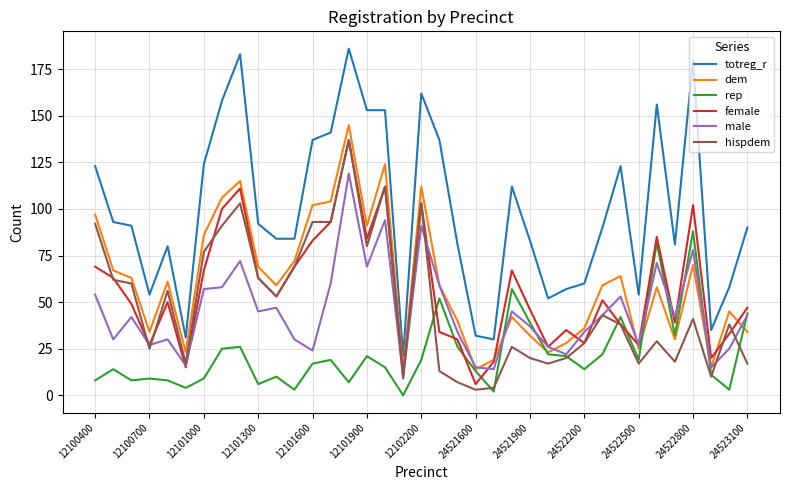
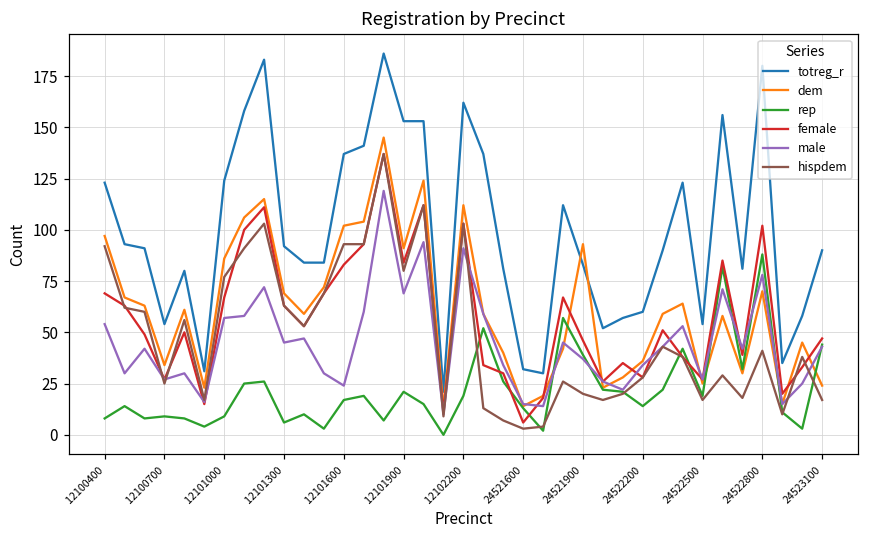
  {
    "totreg_r": {
      "12100400": 123,
      "12100700": 54,
      "12101000": 124,
      "12101300": 92,
      "12101600": 137,
      "12101900": 153,
      "12102200": 162,
      "24521600": 32,
      "24521900": 83,
      "24522200": 60,
      "24522500": 54,
      "24523100": 90
    },
    "dem": {
      "12100400": 97,
      "12100700": 34,
      "12101000": 86,
      "12101300": 69,
      "12101600": 102,
      "12101900": 91,
      "12102200": 112,
-     "24521900": 32,
+     "24521900": 93,
      "24522200": 36,
      "24522500": 25,
      "24522800": 70,
-     "24523100": 34
+     "24523100": 24
    },
    "rep": {
      "12100400": 8,
      "12100700": 9,
      "12101000": 9,
      "12101300": 6,
      "12101600": 17,
      "12101900": 21,
      "12102200": 19,
      "24521900": 39,
      "24522200": 14,
      "24522500": 19,
      "24522800": 88
    },
    "female": {
      "12100400": 69,
      "12101000": 67,
      "12101600": 83,
      "12101900": 84,
      "24521600": 6,
      "24521900": 46,
      "24522800": 102,
      "24523100": 47
    },
    "male": {
      "12100400": 54,
      "12101000": 57,
      "12101300": 45,
      "12101600": 24,
      "12101900": 69,
      "12102200": 91,
      "24521900": 37,
      "24522200": 34,
      "24522800": 78
    },
    "hispdem": {
      "12100400": 92,
      "12100700": 25,
      "12101000": 77,
      "12101600": 93,
      "12101900": 80,
      "24521600": 3,
      "24521900": 20,
      "24522500": 17,
      "24522800": 41,
      "24523100": 17
    }
  }
